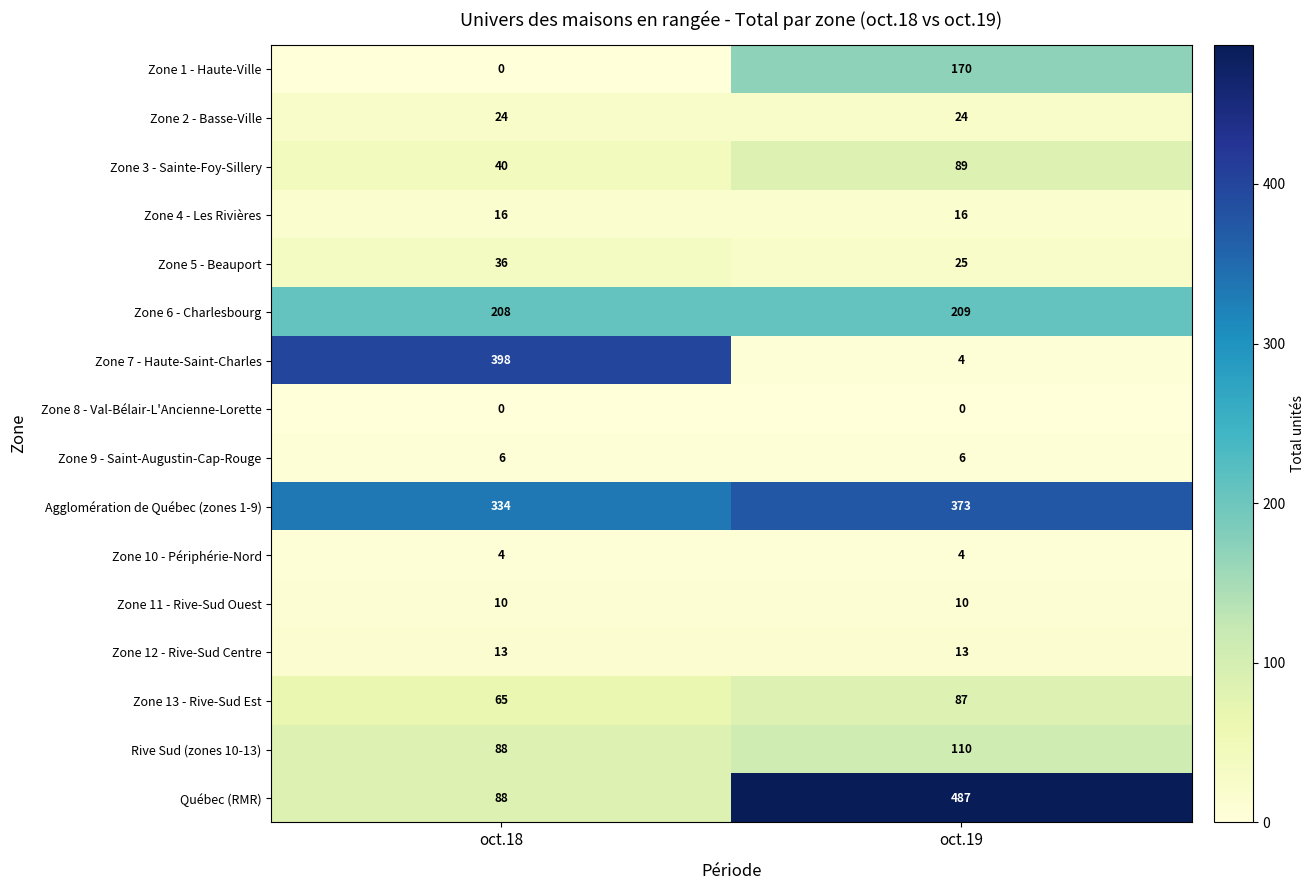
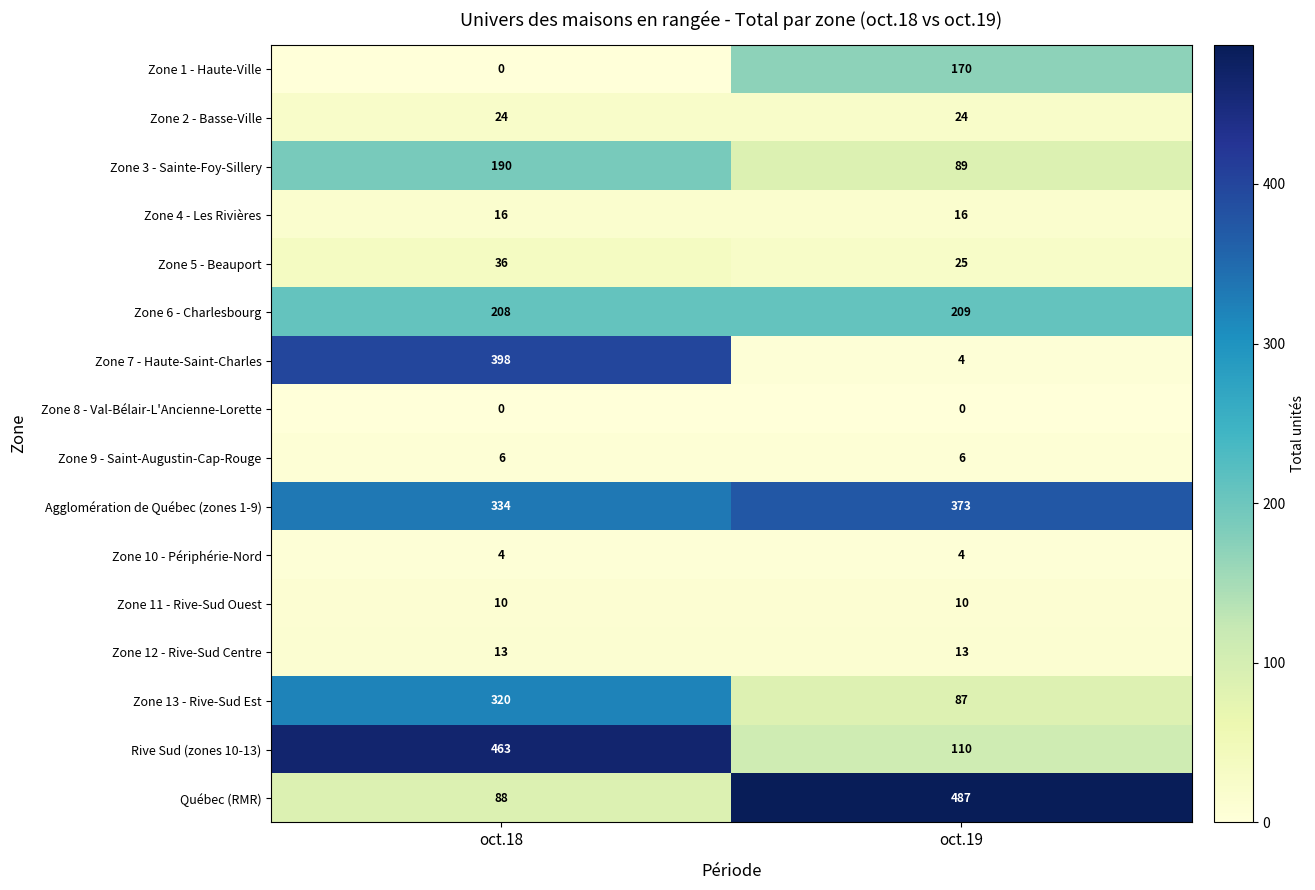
  {
    "Zone 1 - Haute-Ville": {
      "oct.18": 0,
      "oct.19": 170
    },
    "Zone 2 - Basse-Ville": {
      "oct.18": 24,
      "oct.19": 24
    },
    "Zone 3 - Sainte-Foy-Sillery": {
-     "oct.18": 40,
+     "oct.18": 190,
      "oct.19": 89
    },
    "Zone 4 - Les Rivières": {
      "oct.18": 16,
      "oct.19": 16
    },
    "Zone 5 - Beauport": {
      "oct.18": 36,
      "oct.19": 25
    },
    "Zone 6 - Charlesbourg": {
      "oct.18": 208,
      "oct.19": 209
    },
    "Zone 7 - Haute-Saint-Charles": {
      "oct.18": 398,
      "oct.19": 4
    },
    "Zone 8 - Val-Bélair-L'Ancienne-Lorette": {
      "oct.18": 0,
      "oct.19": 0
    },
    "Zone 9 - Saint-Augustin-Cap-Rouge": {
      "oct.18": 6,
      "oct.19": 6
    },
    "Agglomération de Québec (zones 1-9)": {
      "oct.18": 334,
      "oct.19": 373
    },
    "Zone 10 - Périphérie-Nord": {
      "oct.18": 4,
      "oct.19": 4
    },
    "Zone 11 - Rive-Sud Ouest": {
      "oct.18": 10,
      "oct.19": 10
    },
    "Zone 12 - Rive-Sud Centre": {
      "oct.18": 13,
      "oct.19": 13
    },
    "Zone 13 - Rive-Sud Est": {
-     "oct.18": 65,
+     "oct.18": 320,
      "oct.19": 87
    },
    "Rive Sud (zones 10-13)": {
-     "oct.18": 88,
+     "oct.18": 463,
      "oct.19": 110
    },
    "Québec (RMR)": {
      "oct.18": 88,
      "oct.19": 487
    }
  }
